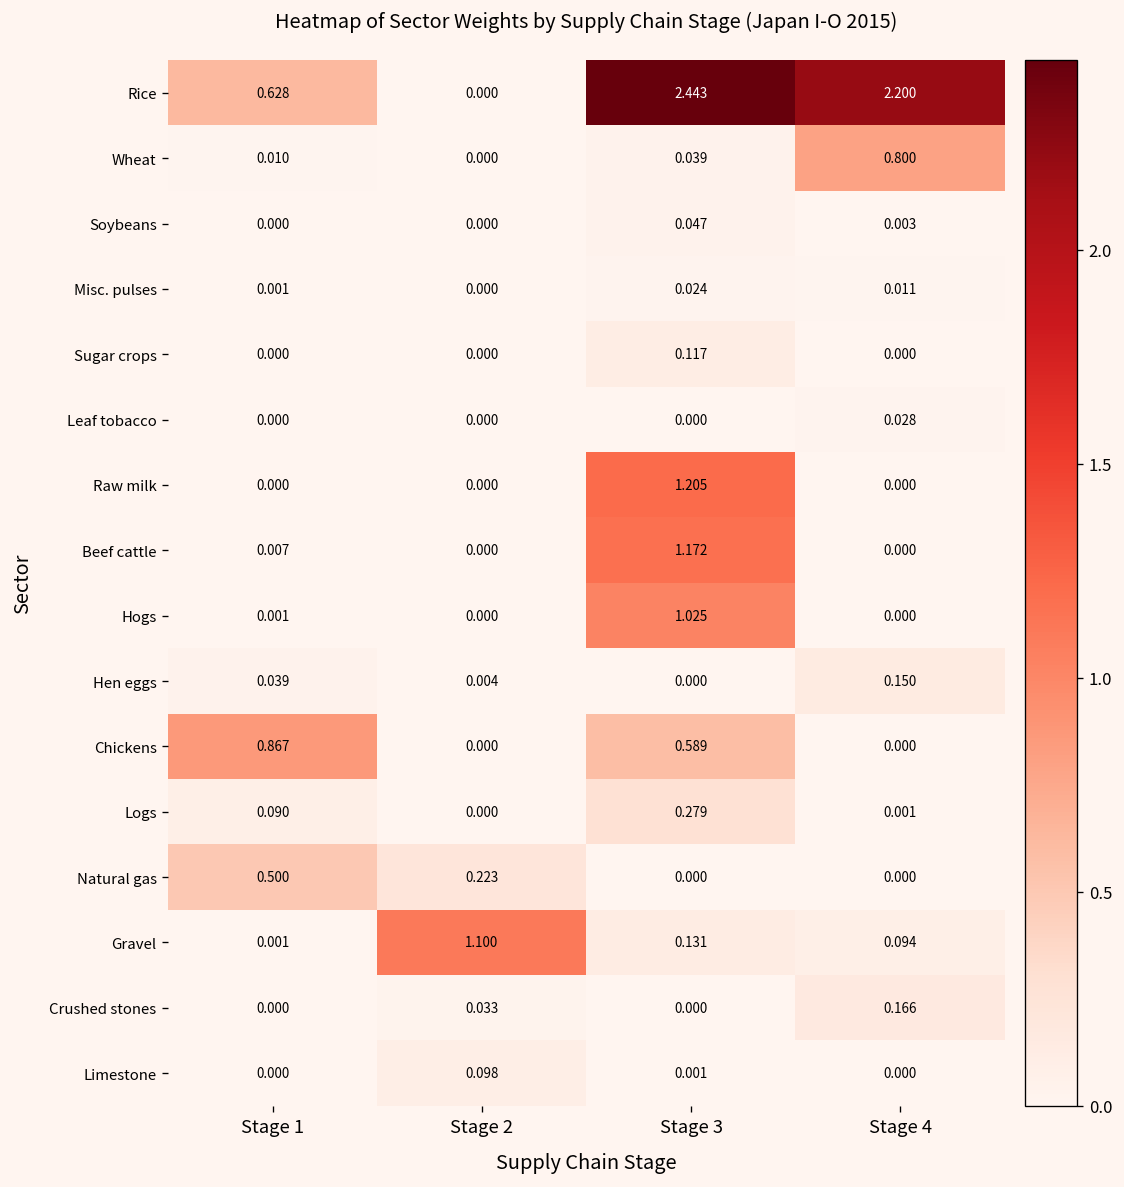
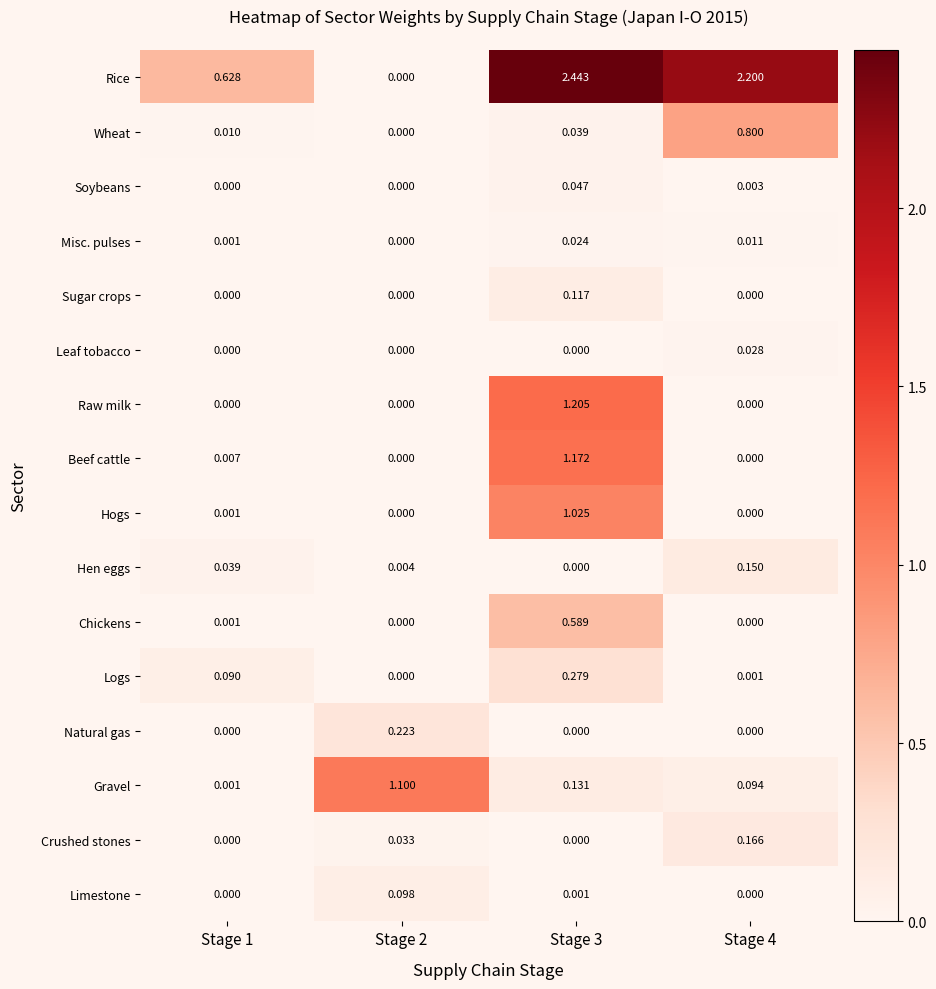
  {
    "Rice": {
      "Stage 1": 0.628,
      "Stage 2": 0.000,
      "Stage 3": 2.443,
      "Stage 4": 2.200
    },
    "Wheat": {
      "Stage 1": 0.010,
      "Stage 2": 0.000,
      "Stage 3": 0.039,
      "Stage 4": 0.800
    },
    "Soybeans": {
      "Stage 1": 0.000,
      "Stage 2": 0.000,
      "Stage 3": 0.047,
      "Stage 4": 0.003
    },
    "Misc. pulses": {
      "Stage 1": 0.001,
      "Stage 2": 0.000,
      "Stage 3": 0.024,
      "Stage 4": 0.011
    },
    "Sugar crops": {
      "Stage 1": 0.000,
      "Stage 2": 0.000,
      "Stage 3": 0.117,
      "Stage 4": 0.000
    },
    "Leaf tobacco": {
      "Stage 1": 0.000,
      "Stage 2": 0.000,
      "Stage 3": 0.000,
      "Stage 4": 0.028
    },
    "Raw milk": {
      "Stage 1": 0.000,
      "Stage 2": 0.000,
      "Stage 3": 1.205,
      "Stage 4": 0.000
    },
    "Beef cattle": {
      "Stage 1": 0.007,
      "Stage 2": 0.000,
      "Stage 3": 1.172,
      "Stage 4": 0.000
    },
    "Hogs": {
      "Stage 1": 0.001,
      "Stage 2": 0.000,
      "Stage 3": 1.025,
      "Stage 4": 0.000
    },
    "Hen eggs": {
      "Stage 1": 0.039,
      "Stage 2": 0.004,
      "Stage 3": 0.000,
      "Stage 4": 0.150
    },
    "Chickens": {
-     "Stage 1": 0.867,
+     "Stage 1": 0.001,
      "Stage 2": 0.000,
      "Stage 3": 0.589,
      "Stage 4": 0.000
    },
    "Logs": {
      "Stage 1": 0.090,
      "Stage 2": 0.000,
      "Stage 3": 0.279,
      "Stage 4": 0.001
    },
    "Natural gas": {
-     "Stage 1": 0.500,
+     "Stage 1": 0.000,
      "Stage 2": 0.223,
      "Stage 3": 0.000,
      "Stage 4": 0.000
    },
    "Gravel": {
      "Stage 1": 0.001,
      "Stage 2": 1.100,
      "Stage 3": 0.131,
      "Stage 4": 0.094
    },
    "Crushed stones": {
      "Stage 1": 0.000,
      "Stage 2": 0.033,
      "Stage 3": 0.000,
      "Stage 4": 0.166
    },
    "Limestone": {
      "Stage 1": 0.000,
      "Stage 2": 0.098,
      "Stage 3": 0.001,
      "Stage 4": 0.000
    }
  }
